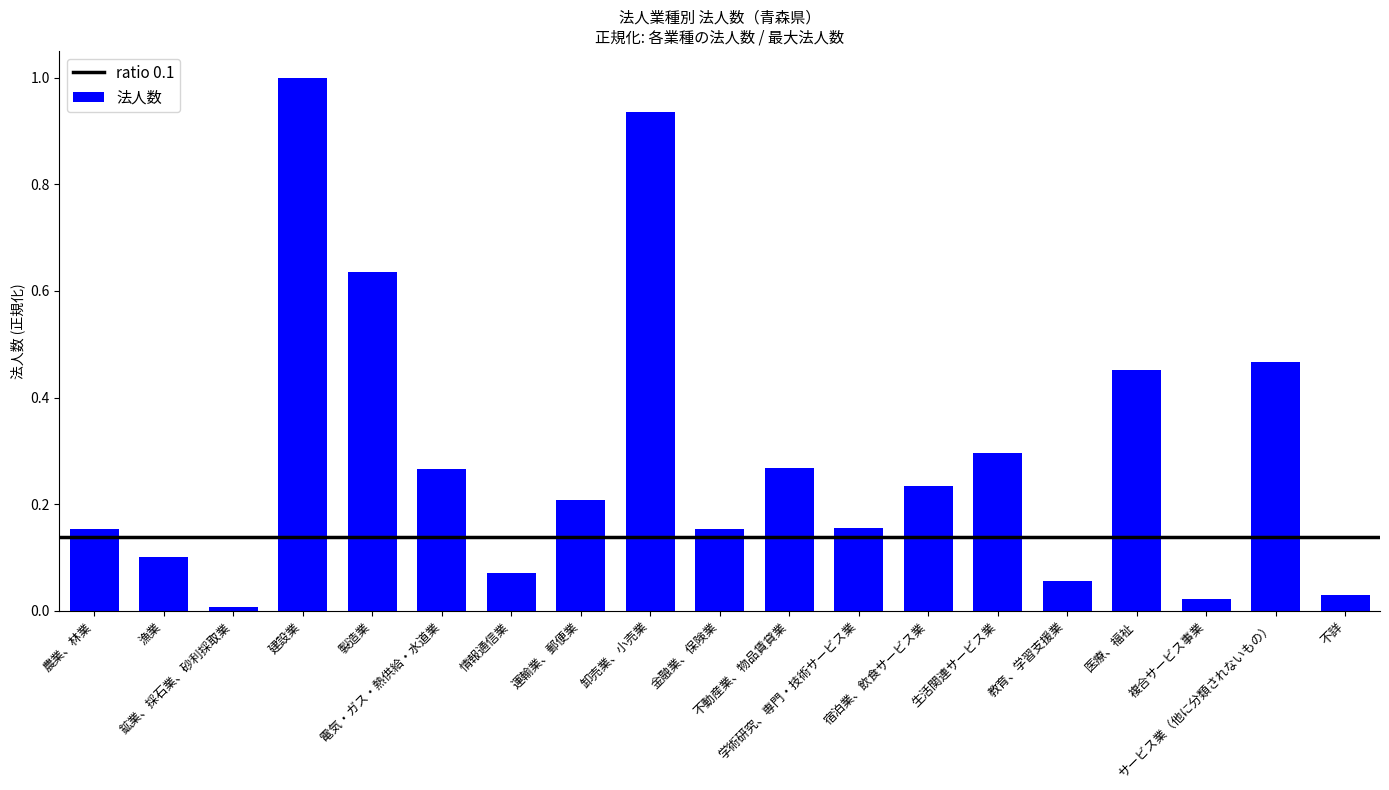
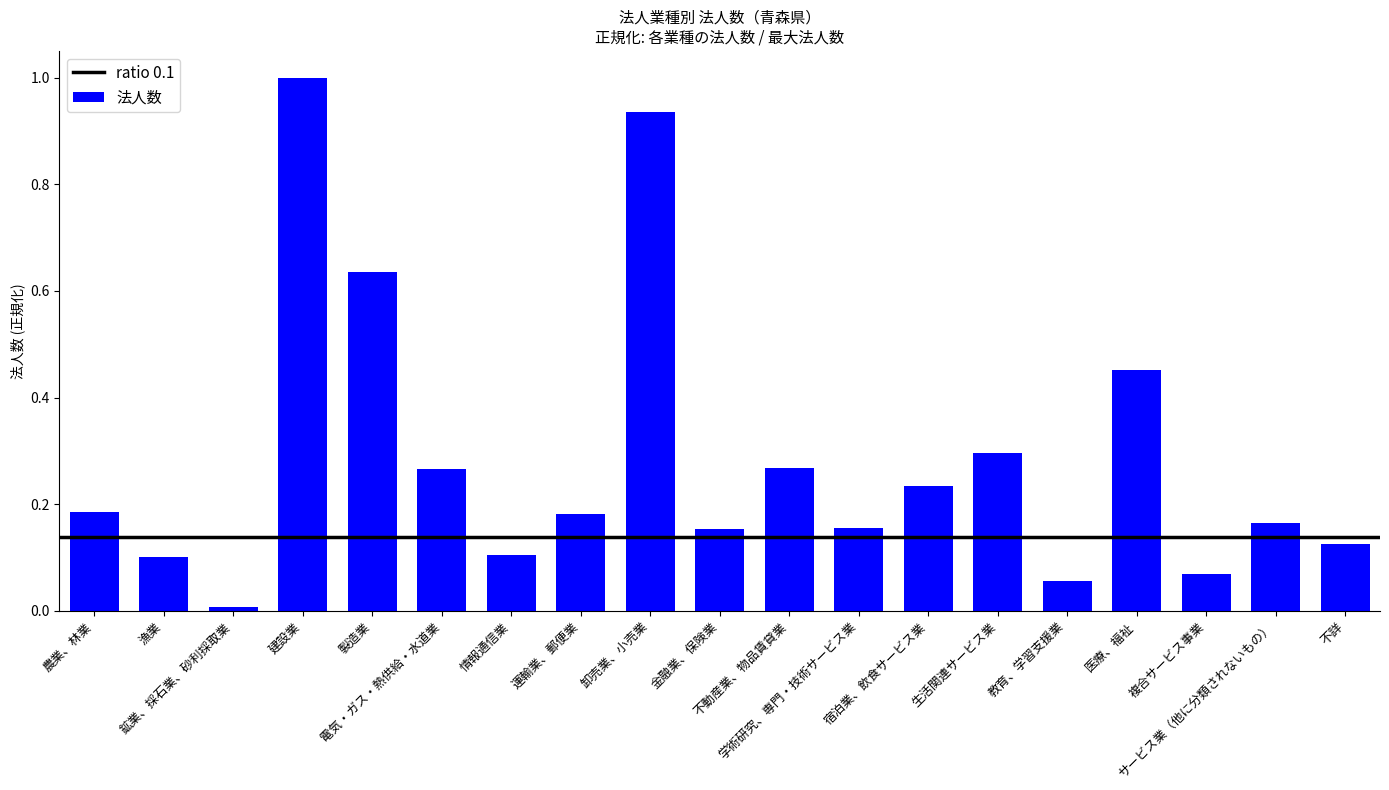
  {
-   "農業、林業": 0.15,
+   "農業、林業": 0.18,
    "漁業": 0.10,
    "鉱業、採石業、砂利採取業": 0.01,
    "建設業": 1.00,
    "製造業": 0.64,
    "電気・ガス・熱供給・水道業": 0.27,
-   "情報通信業": 0.07,
-   "運輸業、郵便業": 0.21,
+   "情報通信業": 0.10,
+   "運輸業、郵便業": 0.18,
    "卸売業、小売業": 0.93,
    "金融業、保険業": 0.15,
    "不動産業、物品賃貸業": 0.27,
    "学術研究、専門・技術サービス業": 0.16,
    "宿泊業、飲食サービス業": 0.23,
    "生活関連サービス業": 0.30,
    "教育、学習支援業": 0.06,
    "医療、福祉": 0.45,
-   "複合サービス事業": 0.02,
-   "サービス業（他に分類されないもの）": 0.47,
-   "不詳": 0.03
+   "複合サービス事業": 0.07,
+   "サービス業（他に分類されないもの）": 0.17,
+   "不詳": 0.13
  }
